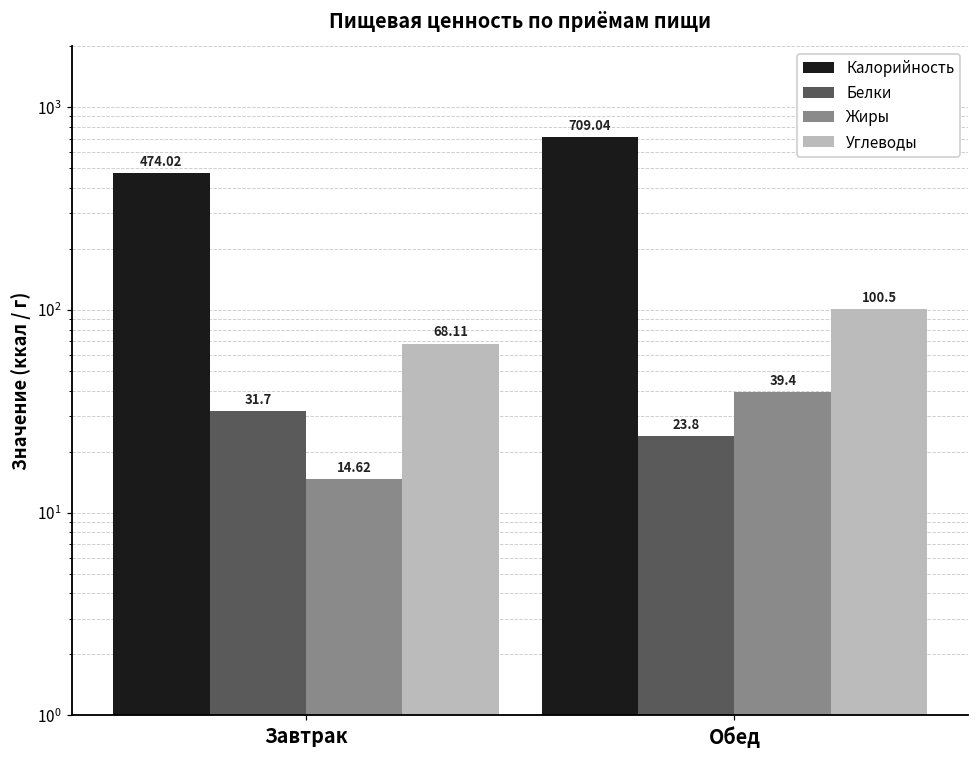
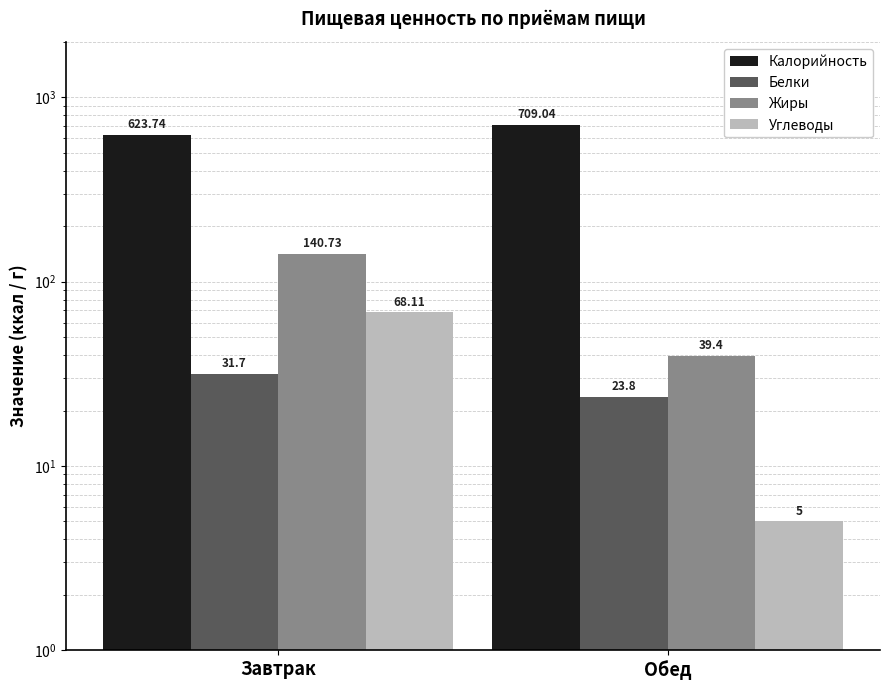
  {
    "Калорийность": {
-     "Завтрак": 474.02,
+     "Завтрак": 623.74,
      "Обед": 709.04
    },
    "Белки": {
      "Завтрак": 31.7,
      "Обед": 23.8
    },
    "Жиры": {
-     "Завтрак": 14.62,
+     "Завтрак": 140.73,
      "Обед": 39.4
    },
    "Углеводы": {
      "Завтрак": 68.11,
-     "Обед": 100.5
+     "Обед": 5
    }
  }
